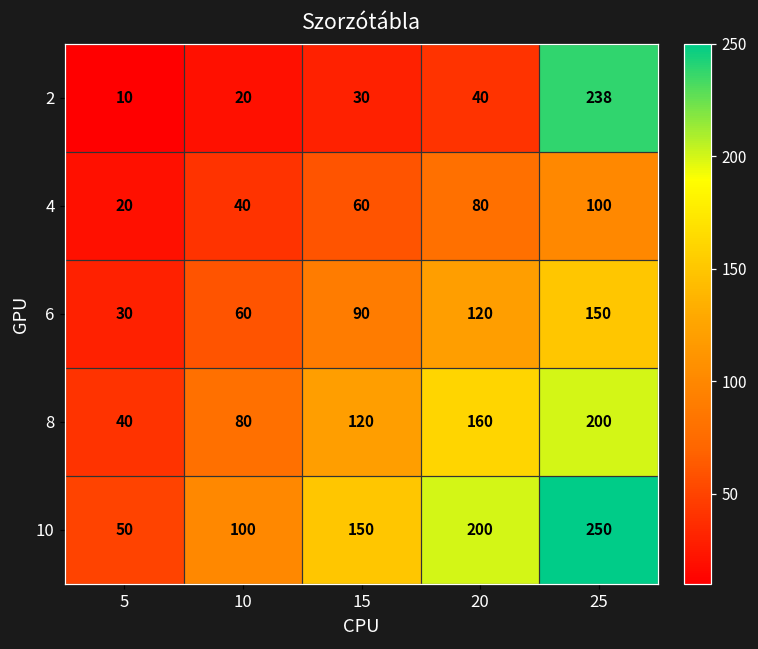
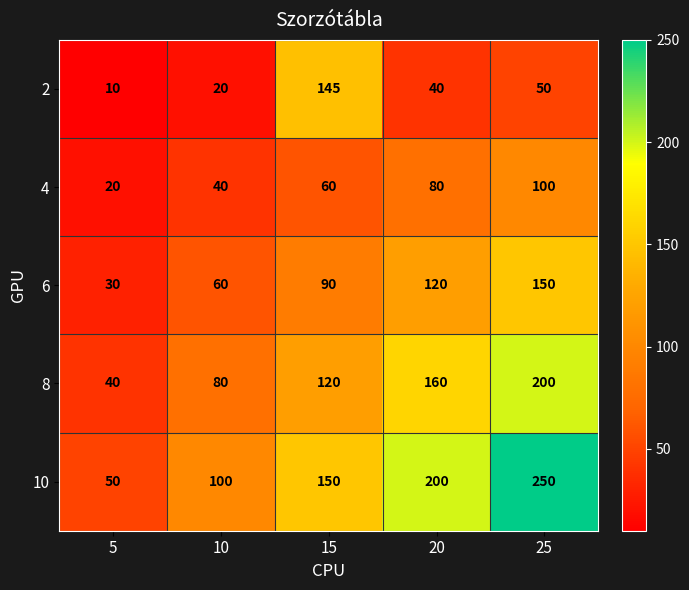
  {
    "2": {
      "5": 10,
      "10": 20,
-     "15": 30,
+     "15": 145,
      "20": 40,
-     "25": 238
+     "25": 50
    },
    "4": {
      "5": 20,
      "10": 40,
      "15": 60,
      "20": 80,
      "25": 100
    },
    "6": {
      "5": 30,
      "10": 60,
      "15": 90,
      "20": 120,
      "25": 150
    },
    "8": {
      "5": 40,
      "10": 80,
      "15": 120,
      "20": 160,
      "25": 200
    },
    "10": {
      "5": 50,
      "10": 100,
      "15": 150,
      "20": 200,
      "25": 250
    }
  }
